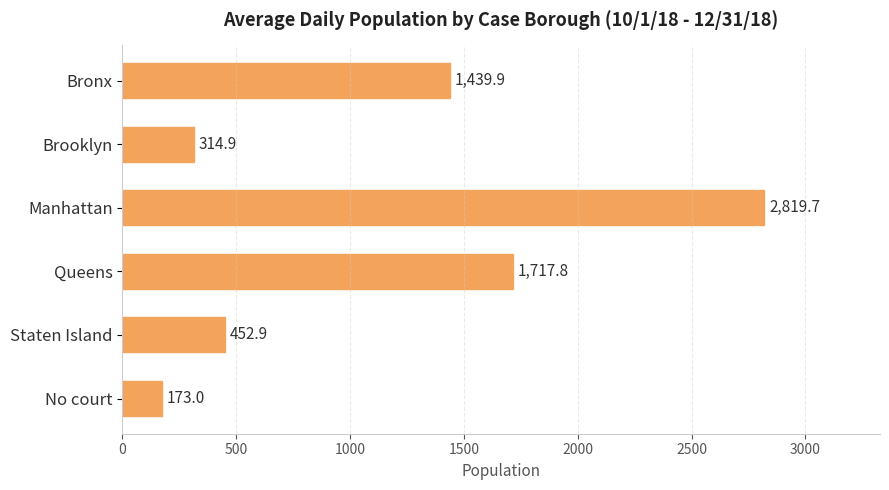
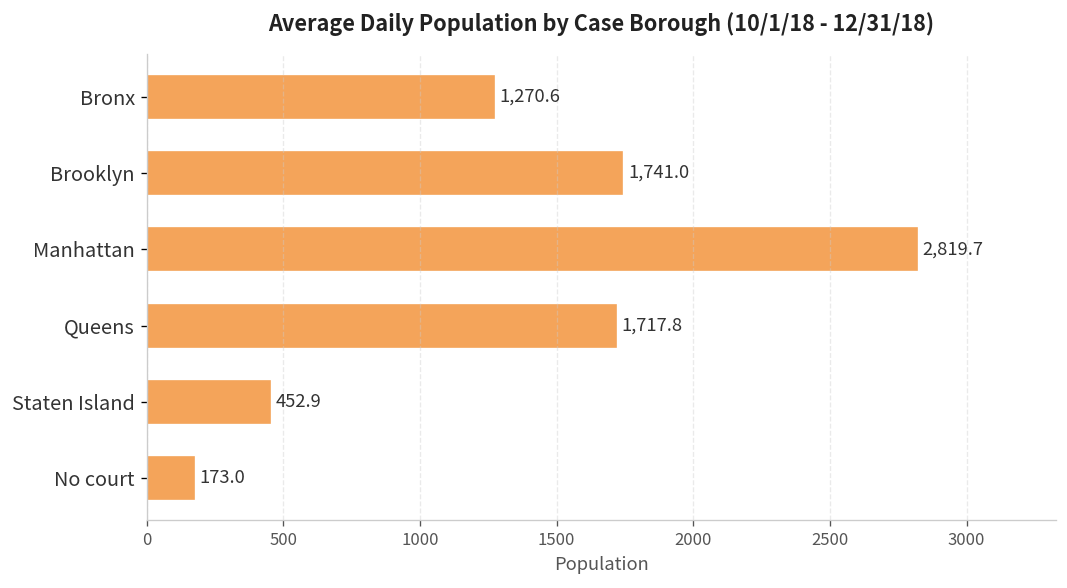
  {
-   "Bronx": "1,439.9",
-   "Brooklyn": "314.9",
+   "Bronx": "1,270.6",
+   "Brooklyn": "1,741.0",
    "Manhattan": "2,819.7",
    "Queens": "1,717.8",
    "Staten Island": "452.9",
    "No court": "173.0"
  }
